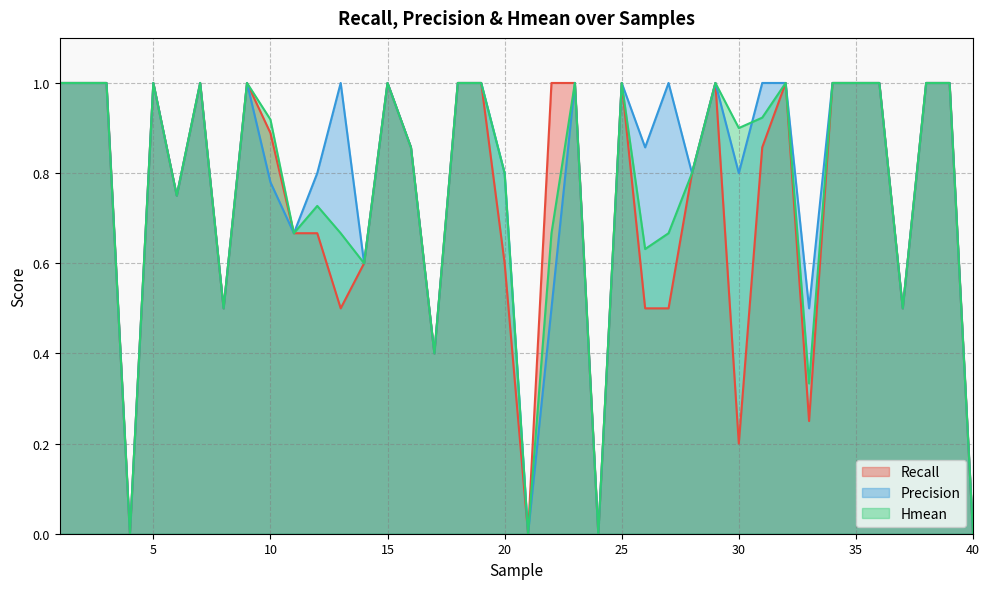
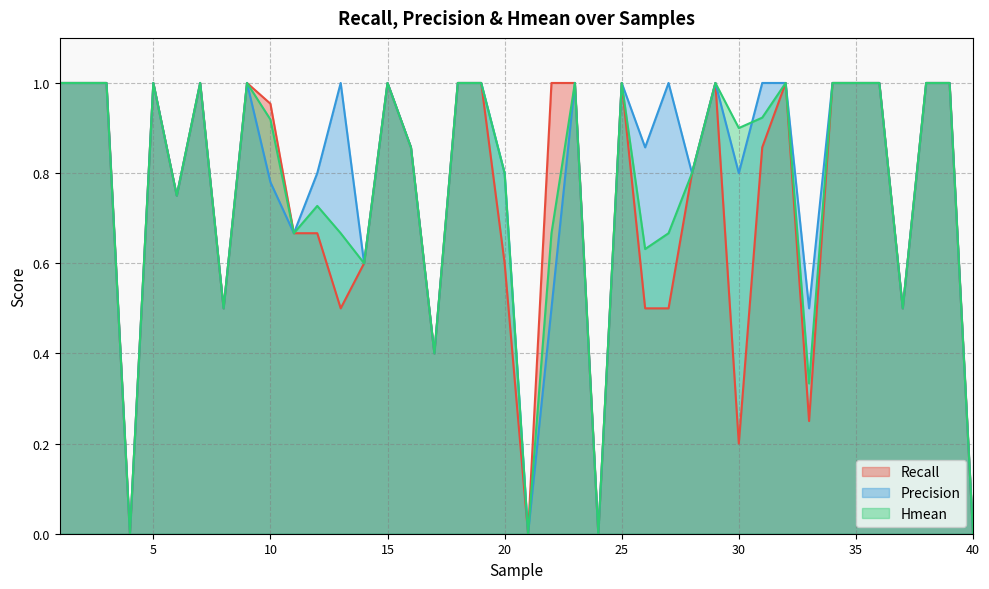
  {
    "Recall": {
-     "10": 0.89,
+     "10": 0.95,
      "20": 0.60,
      "30": 0.20
    },
    "Precision": {
      "10": 0.78,
      "30": 0.80
    },
    "Hmean": {
      "10": 0.92,
      "30": 0.90
    }
  }
